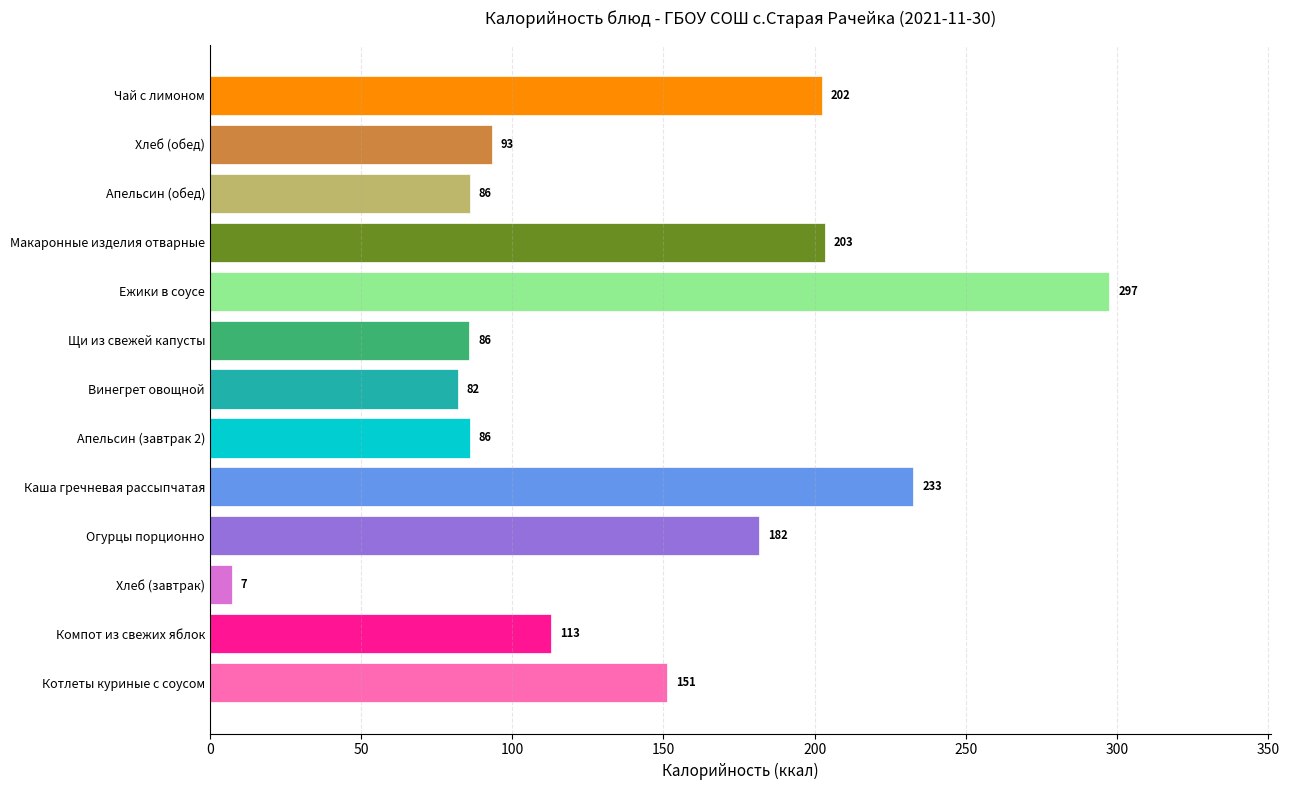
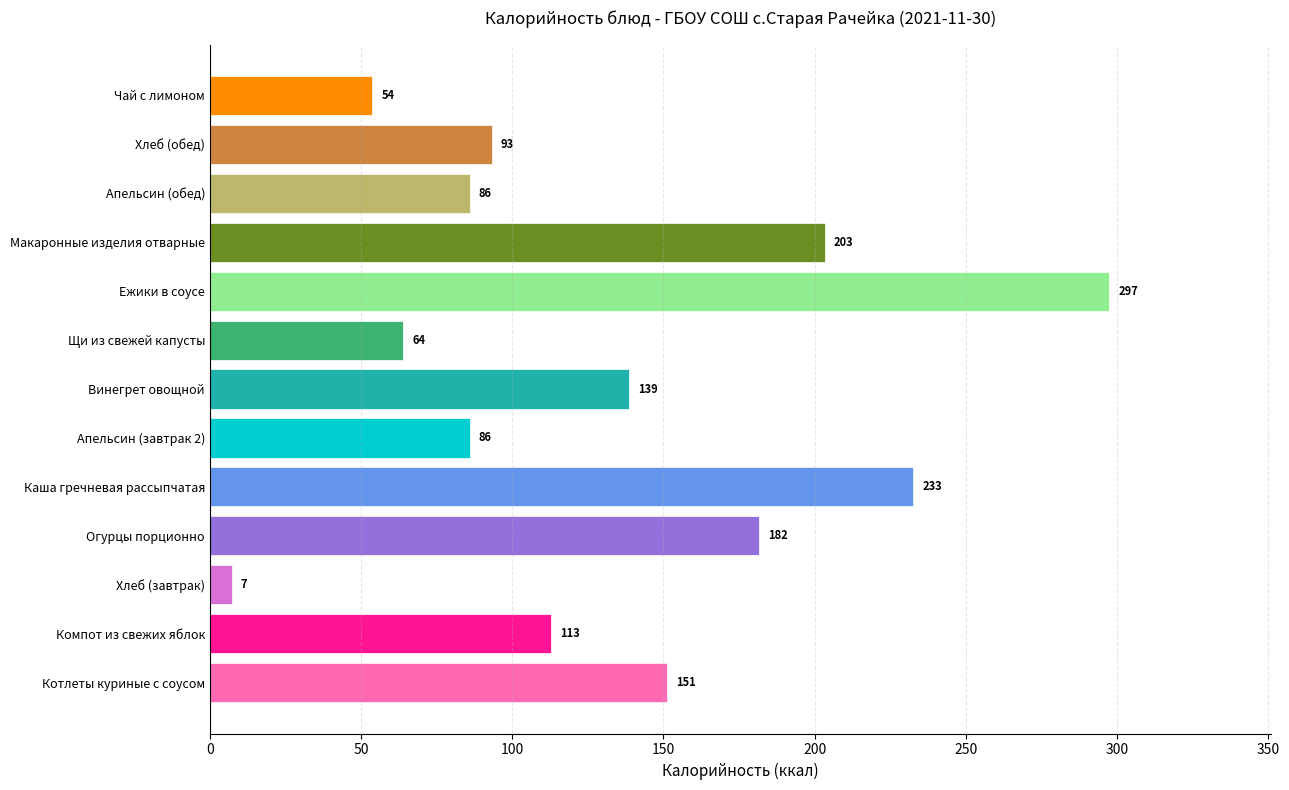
  {
-   "Чай с лимоном": 202,
+   "Чай с лимоном": 54,
    "Хлеб (обед)": 93,
    "Апельсин (обед)": 86,
    "Макаронные изделия отварные": 203,
    "Ежики в соусе": 297,
-   "Щи из свежей капусты": 86,
-   "Винегрет овощной": 82,
+   "Щи из свежей капусты": 64,
+   "Винегрет овощной": 139,
    "Апельсин (завтрак 2)": 86,
    "Каша гречневая рассыпчатая": 233,
    "Огурцы порционно": 182,
    "Хлеб (завтрак)": 7,
    "Компот из свежих яблок": 113,
    "Котлеты куриные с соусом": 151
  }
